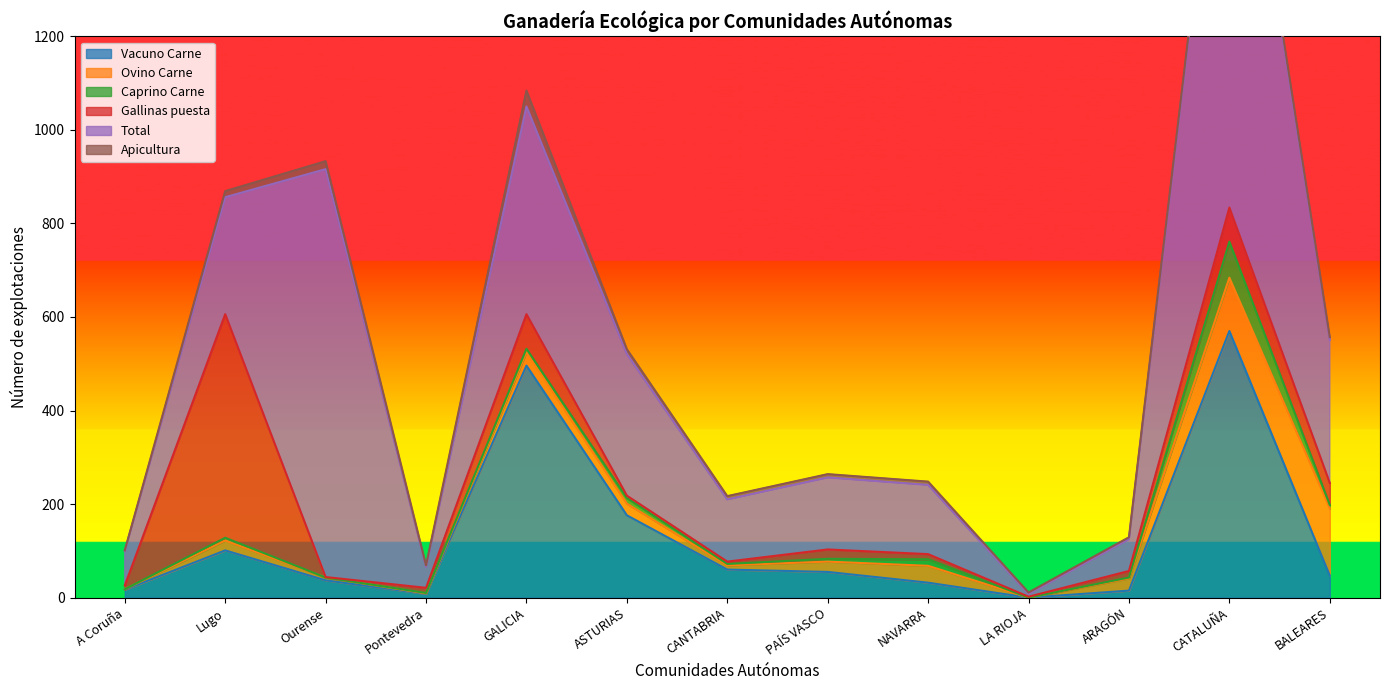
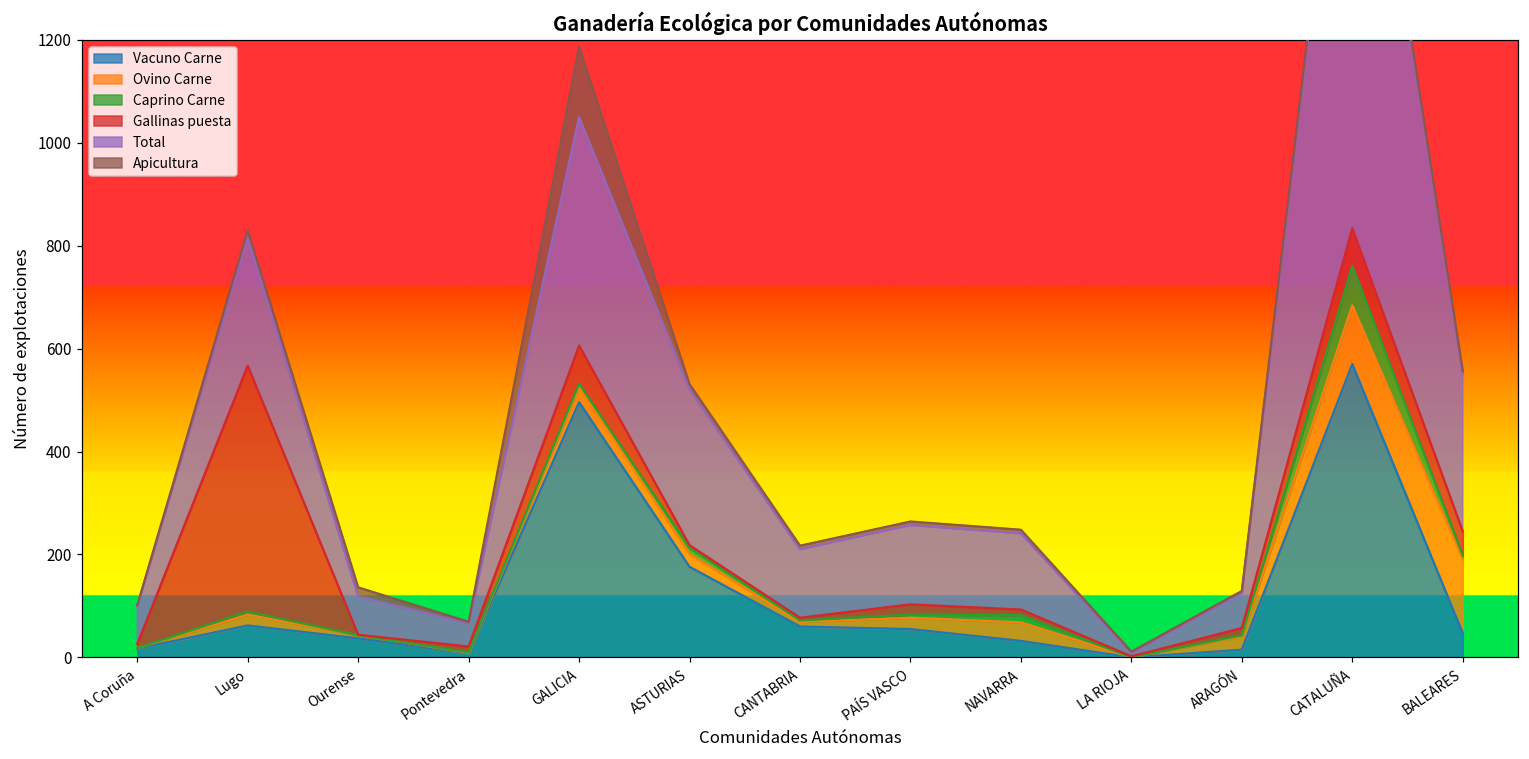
  {
    "Vacuno Carne": {
-     "Lugo": 100,
+     "Lugo": 60,
      "Ourense": 40,
      "GALICIA": 500,
      "ASTURIAS": 180,
      "CANTABRIA": 60,
      "PAÍS VASCO": 60,
      "NAVARRA": 30,
      "ARAGÓN": 20,
      "CATALUÑA": 570,
      "BALEARES": 50
    },
    "Ovino Carne": {
      "Lugo": 20,
      "GALICIA": 30,
      "ASTURIAS": 30,
      "PAÍS VASCO": 20,
      "NAVARRA": 40,
      "CATALUÑA": 110,
      "BALEARES": 140
    },
    "Caprino Carne": {
      "Lugo": 10,
      "GALICIA": 10,
      "PAÍS VASCO": 10,
      "NAVARRA": 10,
      "CATALUÑA": 80,
      "BALEARES": 10
    },
    "Gallinas puesta": {
      "A Coruña": 10,
      "Lugo": 480,
      "Pontevedra": 10,
      "GALICIA": 70,
      "PAÍS VASCO": 20,
      "NAVARRA": 10,
      "ARAGÓN": 10,
      "CATALUÑA": 70,
      "BALEARES": 50
    },
    "Total": {
      "Lugo": 250,
-     "Ourense": 870,
+     "Ourense": 80,
      "GALICIA": 440,
      "ASTURIAS": 300,
      "CANTABRIA": 130,
      "PAÍS VASCO": 150,
      "NAVARRA": 150,
      "BALEARES": 310
    },
    "Apicultura": {
      "Lugo": 10,
      "Ourense": 20,
-     "GALICIA": 30,
+     "GALICIA": 140,
      "ASTURIAS": 10,
      "CANTABRIA": 10,
      "PAÍS VASCO": 10,
      "NAVARRA": 10,
      "BALEARES": 10
    }
  }
